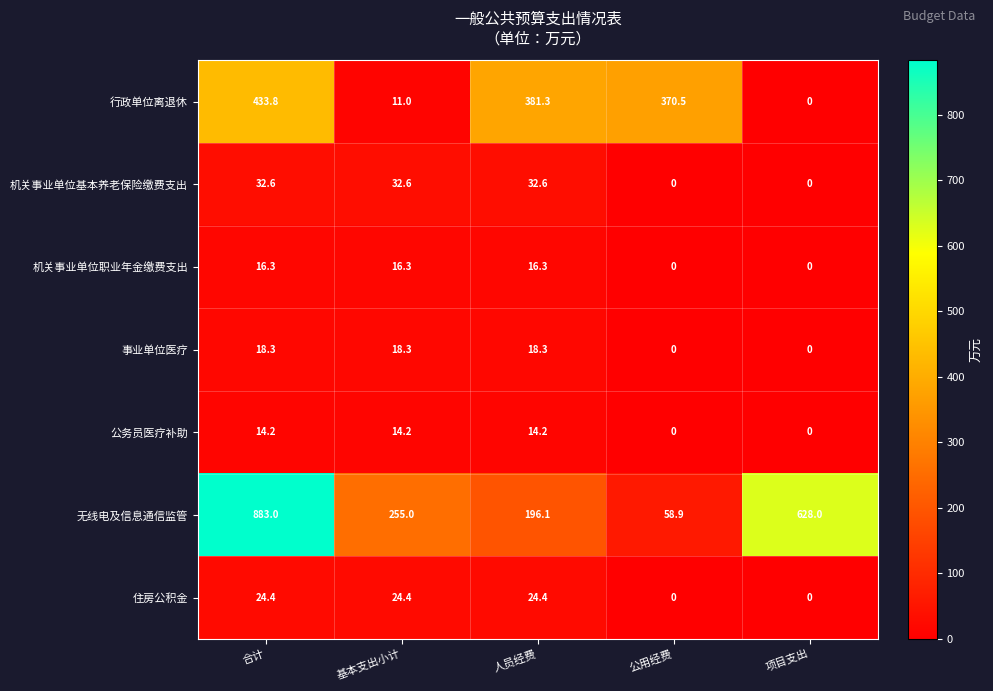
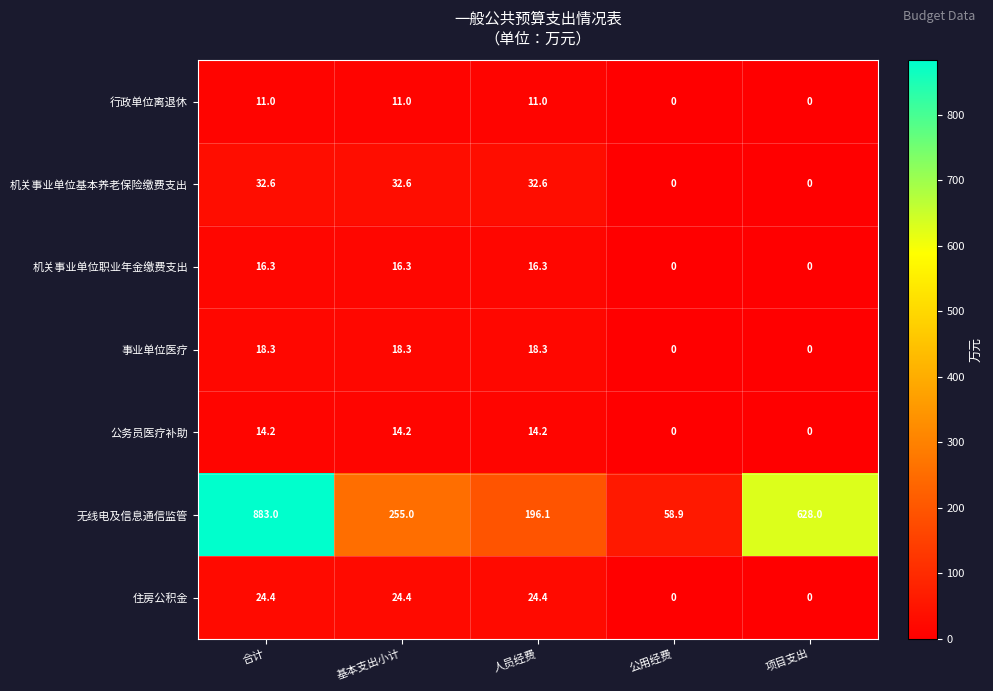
  {
    "行政单位离退休": {
-     "合计": 433.8,
+     "合计": 11.0,
      "基本支出小计": 11.0,
-     "人员经费": 381.3,
-     "公用经费": 370.5,
+     "人员经费": 11.0,
+     "公用经费": 0,
      "项目支出": 0
    },
    "机关事业单位基本养老保险缴费支出": {
      "合计": 32.6,
      "基本支出小计": 32.6,
      "人员经费": 32.6,
      "公用经费": 0,
      "项目支出": 0
    },
    "机关事业单位职业年金缴费支出": {
      "合计": 16.3,
      "基本支出小计": 16.3,
      "人员经费": 16.3,
      "公用经费": 0,
      "项目支出": 0
    },
    "事业单位医疗": {
      "合计": 18.3,
      "基本支出小计": 18.3,
      "人员经费": 18.3,
      "公用经费": 0,
      "项目支出": 0
    },
    "公务员医疗补助": {
      "合计": 14.2,
      "基本支出小计": 14.2,
      "人员经费": 14.2,
      "公用经费": 0,
      "项目支出": 0
    },
    "无线电及信息通信监管": {
      "合计": 883.0,
      "基本支出小计": 255.0,
      "人员经费": 196.1,
      "公用经费": 58.9,
      "项目支出": 628.0
    },
    "住房公积金": {
      "合计": 24.4,
      "基本支出小计": 24.4,
      "人员经费": 24.4,
      "公用经费": 0,
      "项目支出": 0
    }
  }
